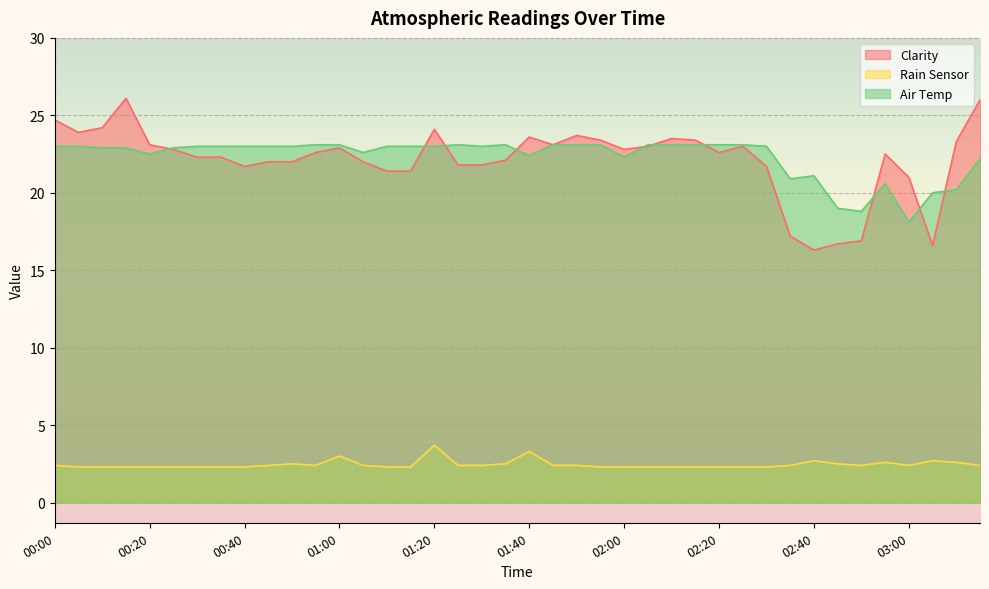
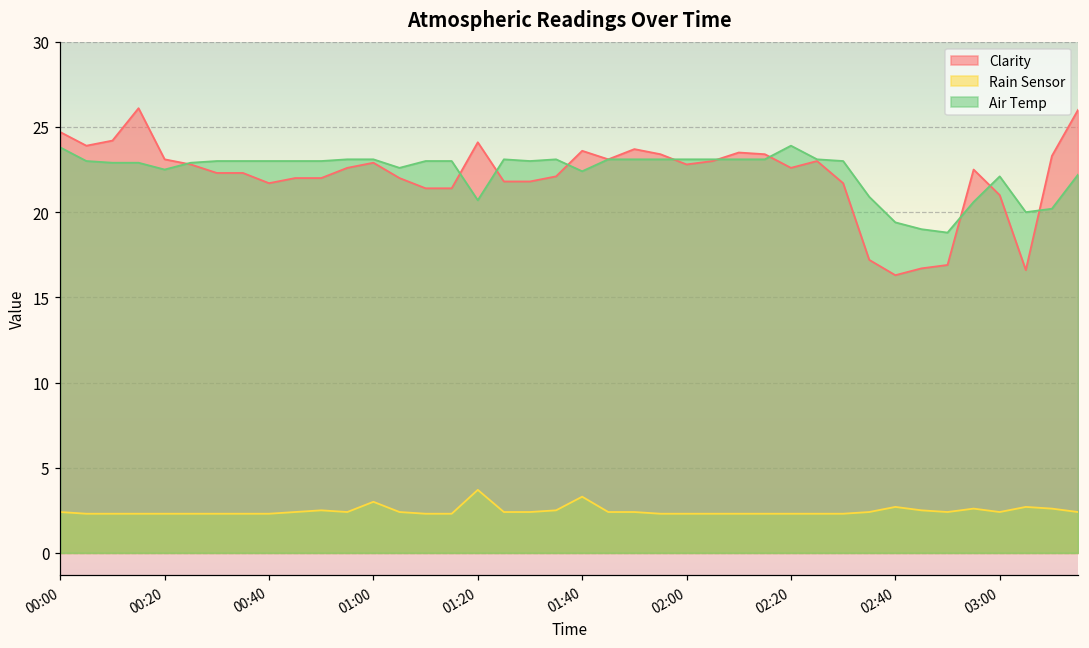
  {
    "Clarity": {
      "00:00": 24.7,
      "00:20": 23.1,
      "00:40": 21.7,
      "01:00": 22.9,
      "01:20": 24.1,
      "01:40": 23.6,
      "02:00": 22.8,
      "02:20": 22.6,
      "02:40": 16.3,
      "03:00": 21.0
    },
    "Rain Sensor": {
      "00:00": 2.4,
      "00:20": 2.3,
      "00:40": 2.3,
      "01:00": 3.0,
      "01:20": 3.7,
      "01:40": 3.3,
      "02:00": 2.3,
      "02:20": 2.3,
      "02:40": 2.7,
      "03:00": 2.4
    },
    "Air Temp": {
-     "00:00": 23.0,
+     "00:00": 23.8,
      "00:20": 22.5,
      "00:40": 23.0,
      "01:00": 23.1,
-     "01:20": 23.0,
+     "01:20": 20.7,
      "01:40": 22.4,
-     "02:00": 22.3,
-     "02:20": 23.1,
-     "02:40": 21.1,
-     "03:00": 18.1
+     "02:00": 23.1,
+     "02:20": 23.9,
+     "02:40": 19.4,
+     "03:00": 22.1
    }
  }
